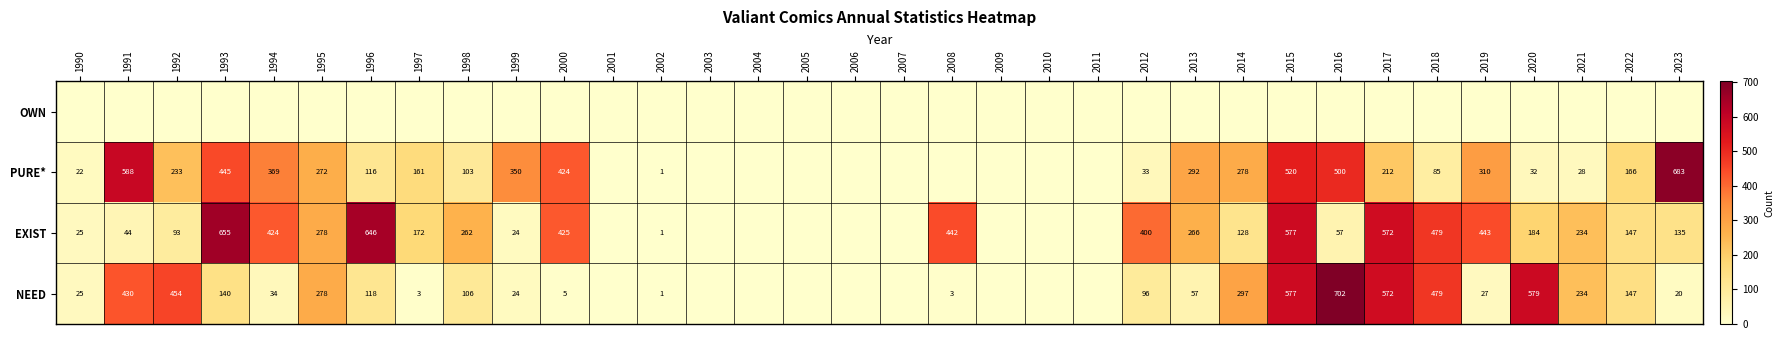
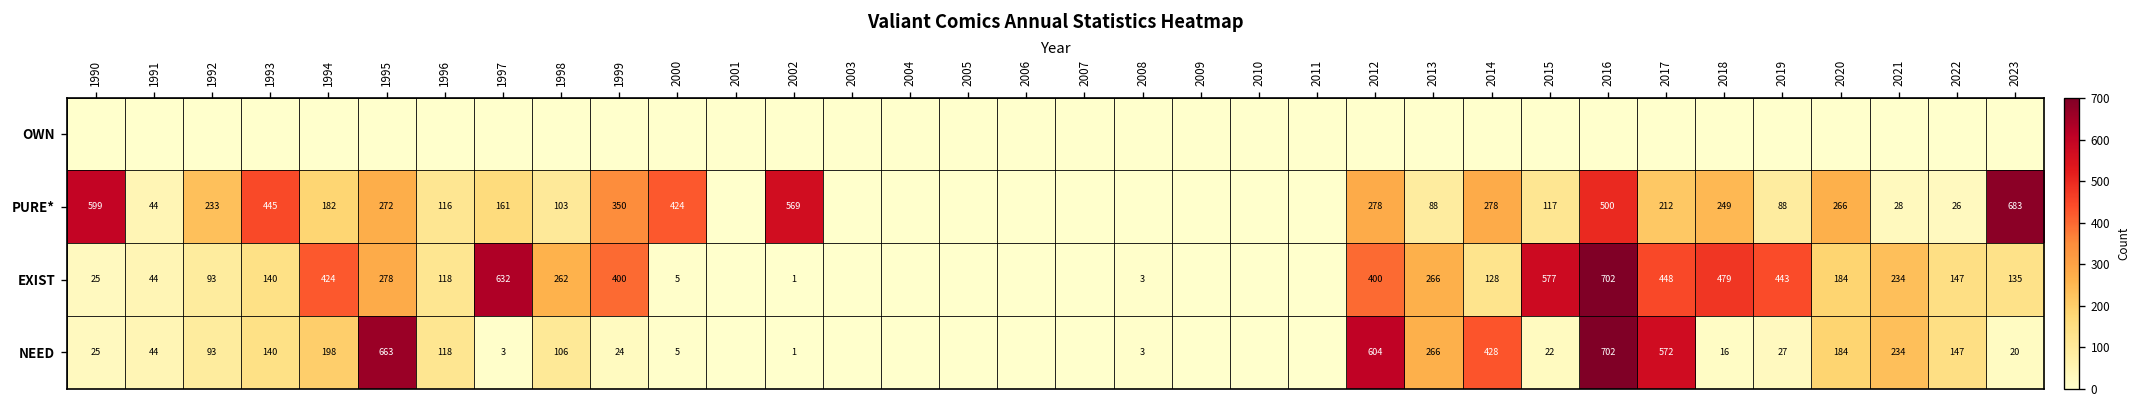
  {
    "PURE*": {
-     "1990": 22,
-     "1991": 588,
+     "1990": 599,
+     "1991": 44,
      "1992": 233,
      "1993": 445,
-     "1994": 369,
+     "1994": 182,
      "1995": 272,
      "1996": 116,
      "1997": 161,
      "1998": 103,
      "1999": 350,
      "2000": 424,
-     "2002": 1,
-     "2012": 33,
-     "2013": 292,
+     "2002": 569,
+     "2012": 278,
+     "2013": 88,
      "2014": 278,
-     "2015": 520,
+     "2015": 117,
      "2016": 500,
      "2017": 212,
-     "2018": 85,
-     "2019": 310,
-     "2020": 32,
+     "2018": 249,
+     "2019": 88,
+     "2020": 266,
      "2021": 28,
-     "2022": 166,
+     "2022": 26,
      "2023": 683
    },
    "EXIST": {
      "1990": 25,
      "1991": 44,
      "1992": 93,
-     "1993": 655,
+     "1993": 140,
      "1994": 424,
      "1995": 278,
-     "1996": 646,
-     "1997": 172,
+     "1996": 118,
+     "1997": 632,
      "1998": 262,
-     "1999": 24,
-     "2000": 425,
+     "1999": 400,
+     "2000": 5,
      "2002": 1,
-     "2008": 442,
+     "2008": 3,
      "2012": 400,
      "2013": 266,
      "2014": 128,
      "2015": 577,
-     "2016": 57,
-     "2017": 572,
+     "2016": 702,
+     "2017": 448,
      "2018": 479,
      "2019": 443,
      "2020": 184,
      "2021": 234,
      "2022": 147,
      "2023": 135
    },
    "NEED": {
      "1990": 25,
-     "1991": 430,
-     "1992": 454,
+     "1991": 44,
+     "1992": 93,
      "1993": 140,
-     "1994": 34,
-     "1995": 278,
+     "1994": 198,
+     "1995": 663,
      "1996": 118,
      "1997": 3,
      "1998": 106,
      "1999": 24,
      "2000": 5,
      "2002": 1,
      "2008": 3,
-     "2012": 96,
-     "2013": 57,
-     "2014": 297,
-     "2015": 577,
+     "2012": 604,
+     "2013": 266,
+     "2014": 428,
+     "2015": 22,
      "2016": 702,
      "2017": 572,
-     "2018": 479,
+     "2018": 16,
      "2019": 27,
-     "2020": 579,
+     "2020": 184,
      "2021": 234,
      "2022": 147,
      "2023": 20
    }
  }
